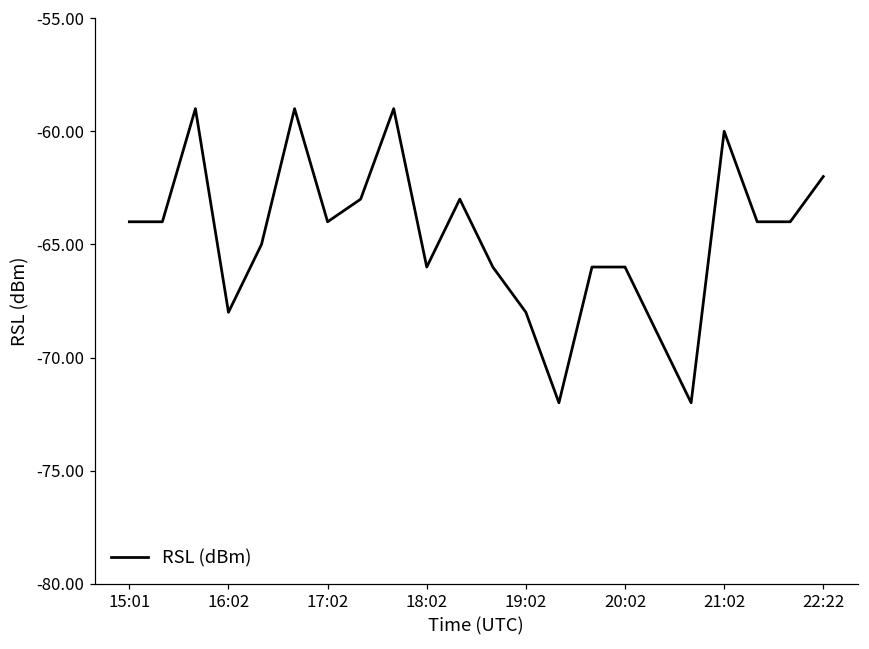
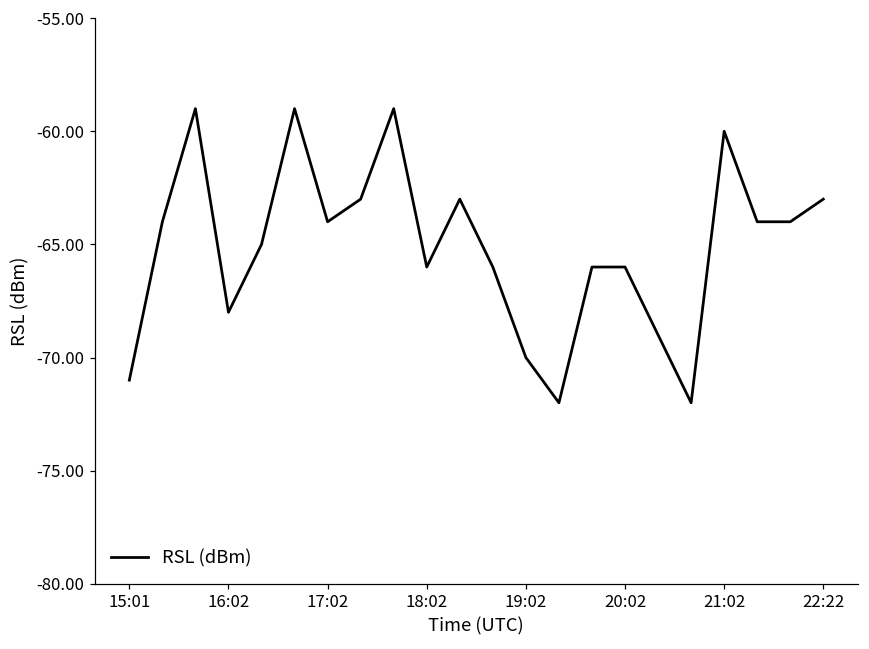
  {
-   "15:01": -64,
+   "15:01": -71,
    "16:02": -68,
    "17:02": -64,
    "18:02": -66,
-   "19:02": -68,
+   "19:02": -70,
    "20:02": -66,
    "21:02": -60,
-   "22:22": -62
+   "22:22": -63
  }
